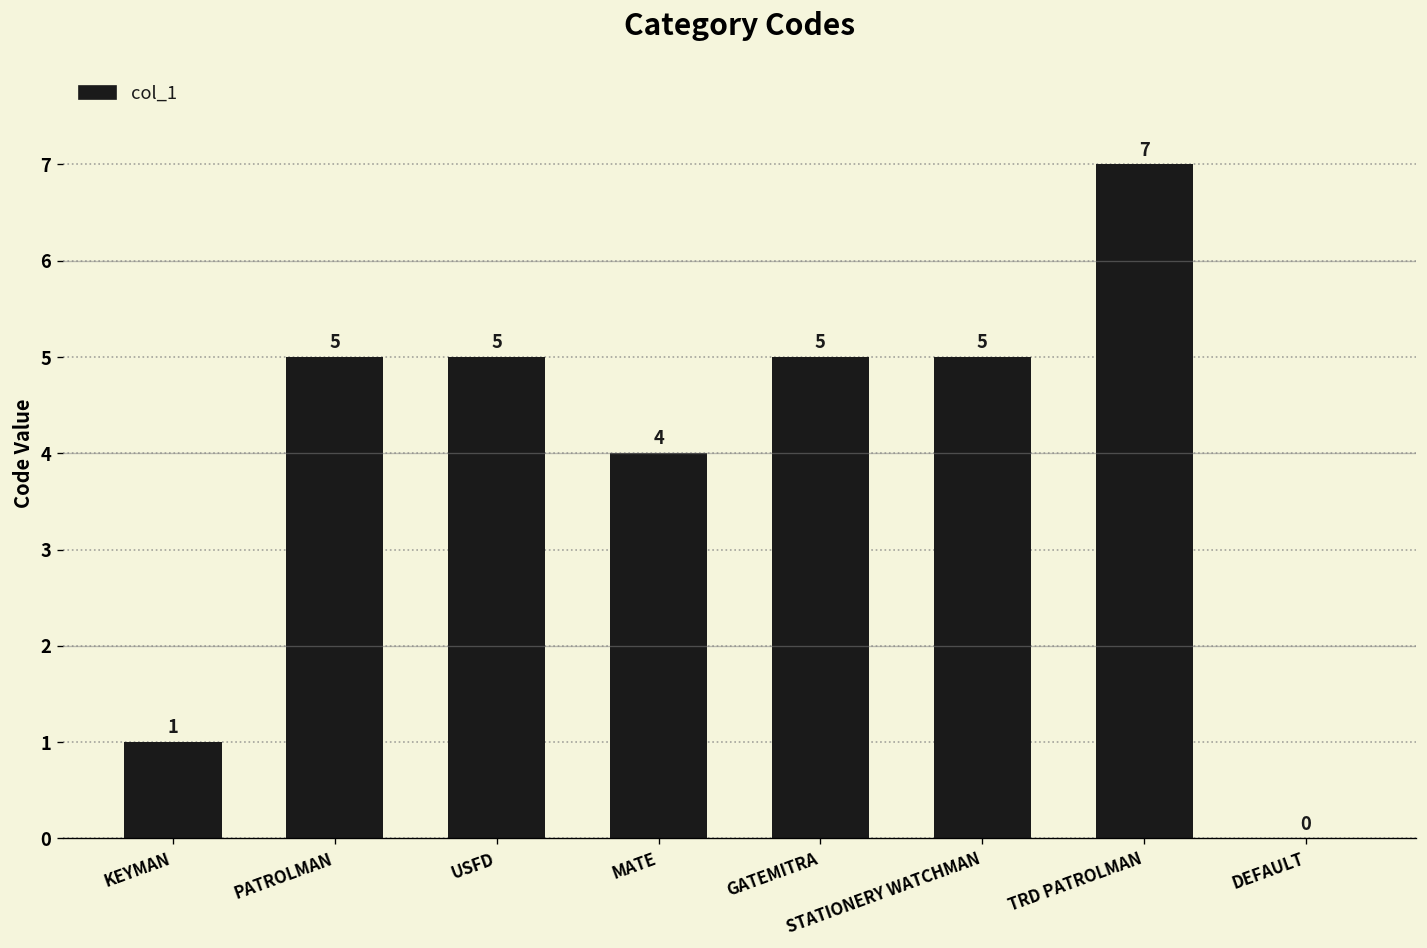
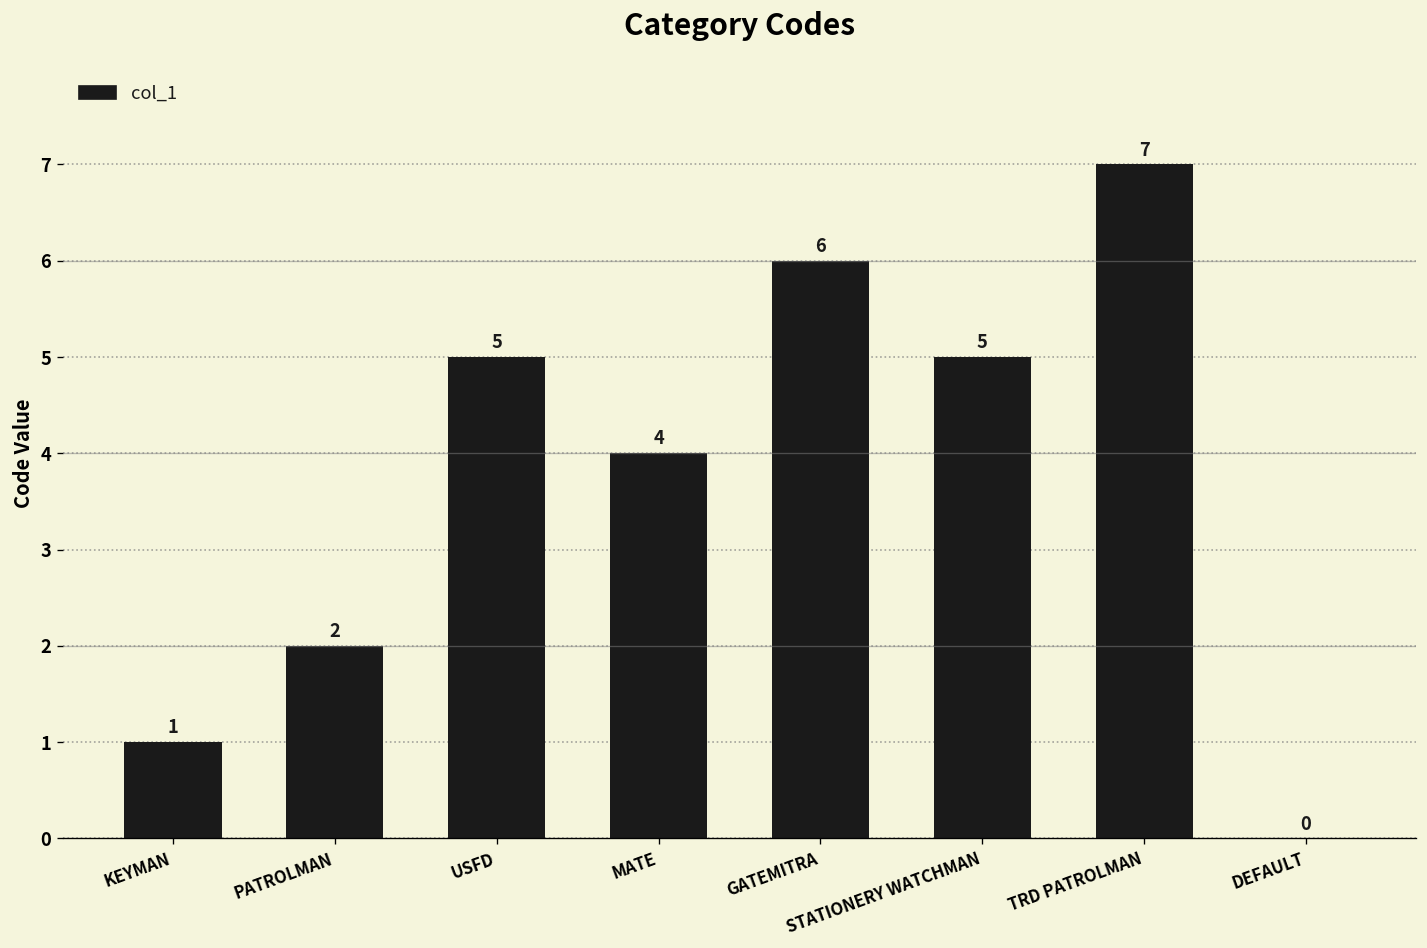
  {
    "KEYMAN": 1,
-   "PATROLMAN": 5,
+   "PATROLMAN": 2,
    "USFD": 5,
    "MATE": 4,
-   "GATEMITRA": 5,
+   "GATEMITRA": 6,
    "STATIONERY WATCHMAN": 5,
    "TRD PATROLMAN": 7,
    "DEFAULT": 0
  }
